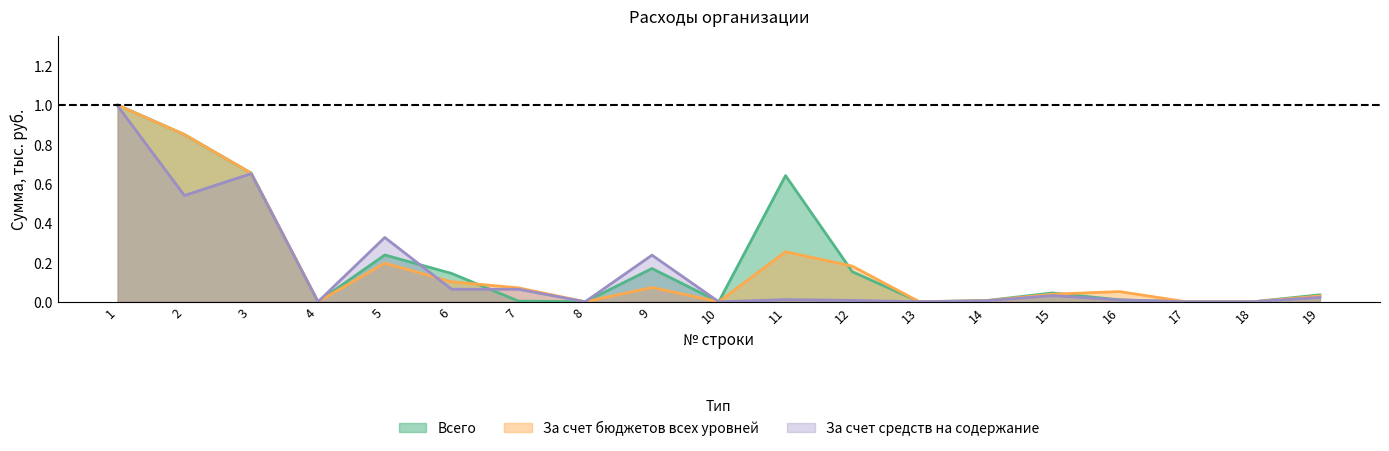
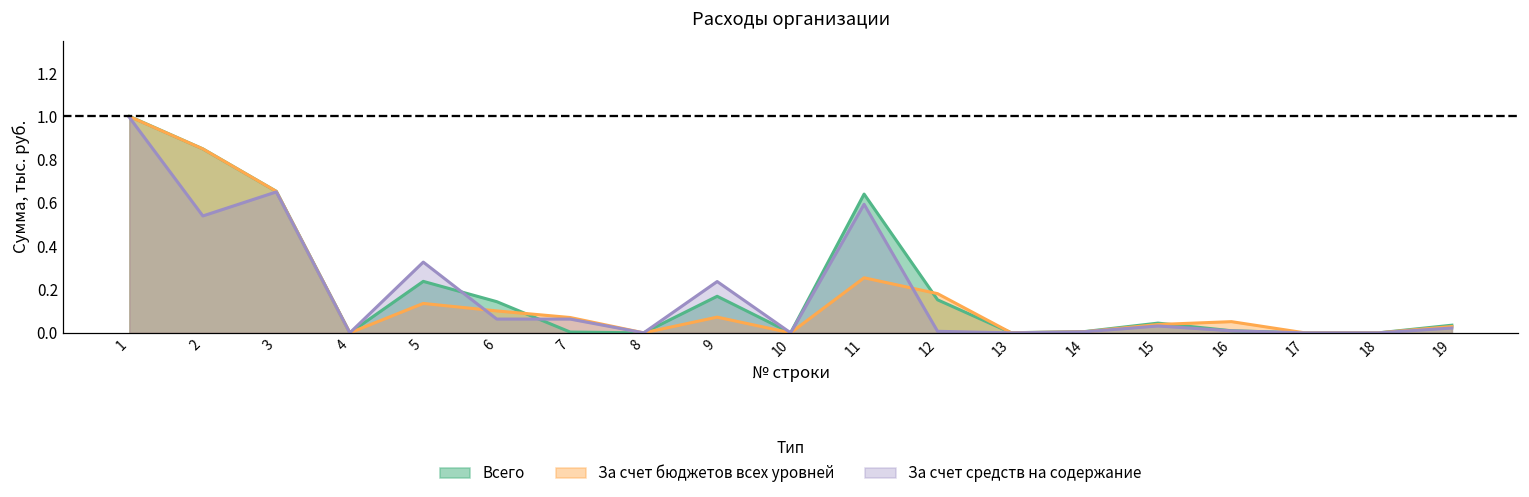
  {
    "Всего": {
      "5": 0.24,
      "6": 0.14,
      "7": 0.00,
      "9": 0.17,
      "11": 0.64,
      "12": 0.15
    },
    "За счет бюджетов всех уровней": {
-     "5": 0.20,
+     "5": 0.14,
      "6": 0.10,
      "9": 0.07,
      "11": 0.25,
      "12": 0.18,
      "16": 0.05
    },
    "За счет средств на содержание": {
      "2": 0.54,
      "5": 0.33,
      "6": 0.06,
      "9": 0.24,
-     "11": 0.01,
+     "11": 0.59,
      "12": 0.01
    }
  }
